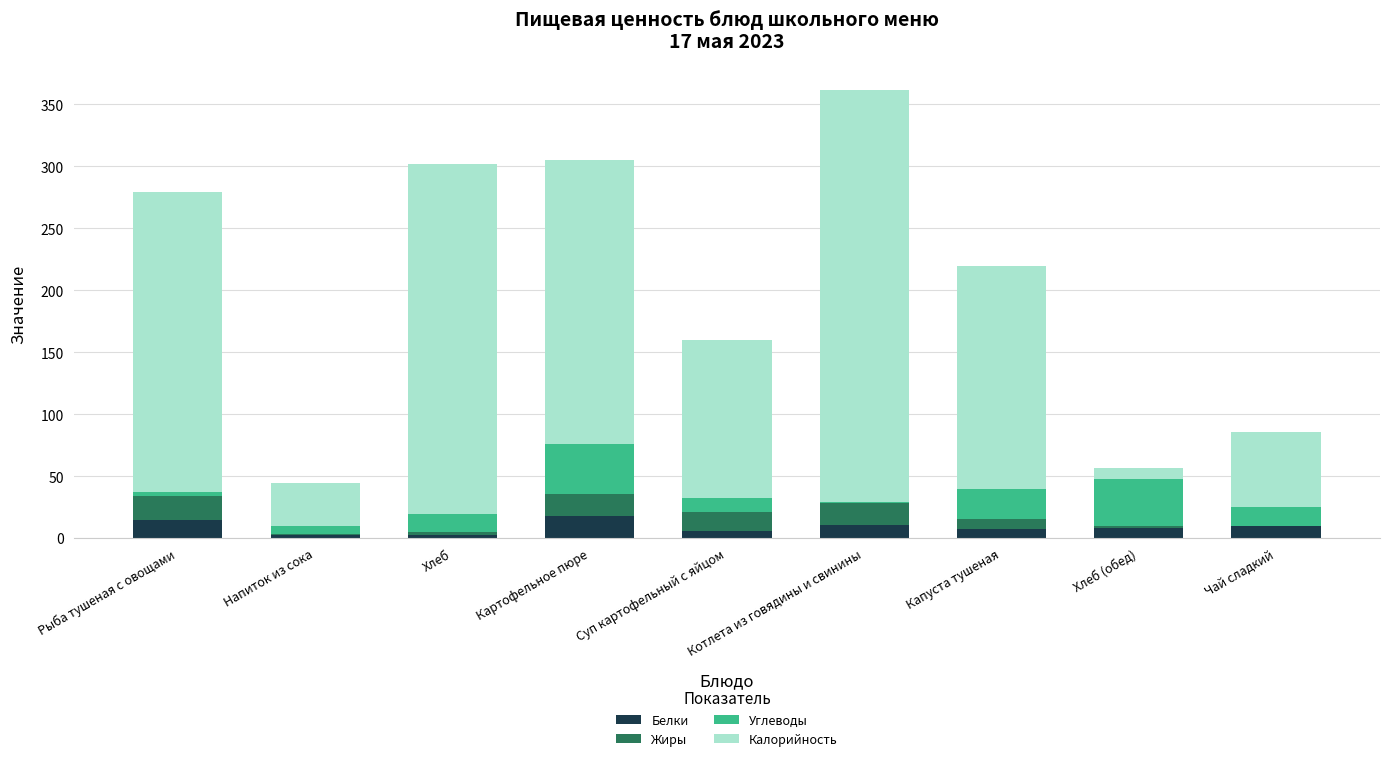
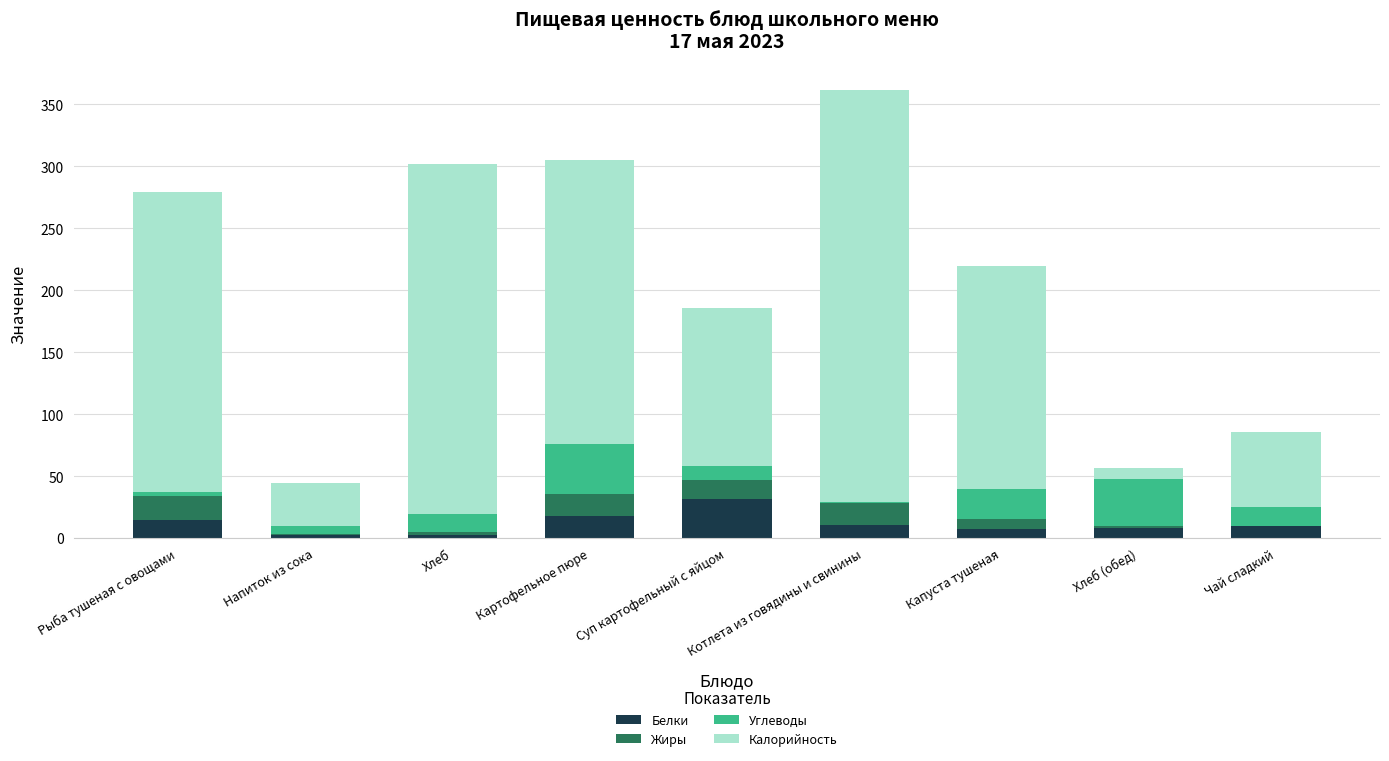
  {
    "Белки": {
      "Рыба тушеная с овощами": 15,
      "Напиток из сока": 2,
      "Хлеб": 2,
      "Картофельное пюре": 18,
-     "Суп картофельный с яйцом": 6,
+     "Суп картофельный с яйцом": 32,
      "Котлета из говядины и свинины": 10,
      "Капуста тушеная": 7,
      "Хлеб (обед)": 9,
      "Чай сладкий": 10
    },
    "Жиры": {
      "Рыба тушеная с овощами": 19,
      "Хлеб": 2,
      "Картофельное пюре": 18,
      "Суп картофельный с яйцом": 15,
      "Котлета из говядины и свинины": 18,
      "Капуста тушеная": 8,
      "Чай сладкий": 0
    },
    "Углеводы": {
      "Рыба тушеная с овощами": 3,
      "Напиток из сока": 6,
      "Хлеб": 15,
      "Картофельное пюре": 40,
      "Суп картофельный с яйцом": 12,
      "Капуста тушеная": 24,
      "Хлеб (обед)": 38,
      "Чай сладкий": 15
    },
    "Калорийность": {
      "Рыба тушеная с овощами": 242,
      "Напиток из сока": 35,
      "Хлеб": 282,
      "Картофельное пюре": 229,
      "Суп картофельный с яйцом": 127,
      "Котлета из говядины и свинины": 332,
      "Капуста тушеная": 180,
      "Хлеб (обед)": 9,
      "Чай сладкий": 61
    }
  }
